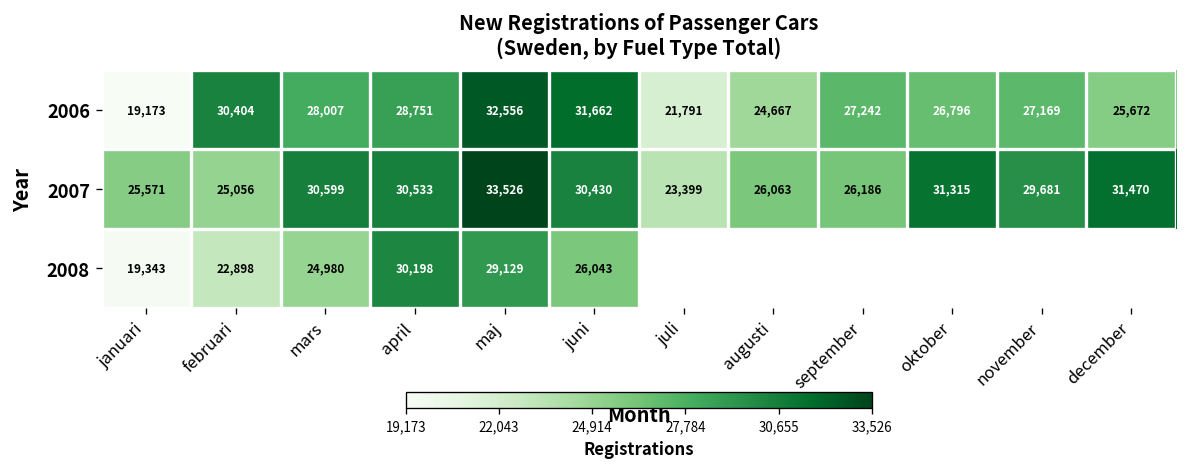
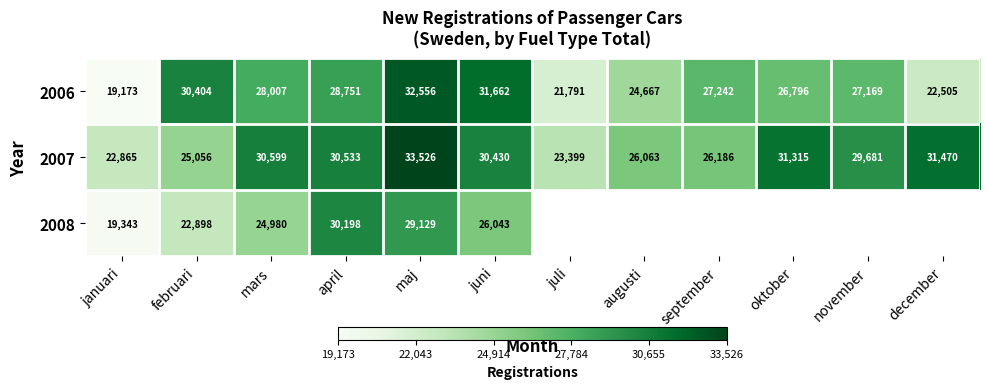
  {
    "2006": {
      "januari": "19,173",
      "februari": "30,404",
      "mars": "28,007",
      "april": "28,751",
      "maj": "32,556",
      "juni": "31,662",
      "juli": "21,791",
      "augusti": "24,667",
      "september": "27,242",
      "oktober": "26,796",
      "november": "27,169",
-     "december": "25,672"
+     "december": "22,505"
    },
    "2007": {
-     "januari": "25,571",
+     "januari": "22,865",
      "februari": "25,056",
      "mars": "30,599",
      "april": "30,533",
      "maj": "33,526",
      "juni": "30,430",
      "juli": "23,399",
      "augusti": "26,063",
      "september": "26,186",
      "oktober": "31,315",
      "november": "29,681",
      "december": "31,470"
    },
    "2008": {
      "januari": "19,343",
      "februari": "22,898",
      "mars": "24,980",
      "april": "30,198",
      "maj": "29,129",
      "juni": "26,043"
    }
  }
